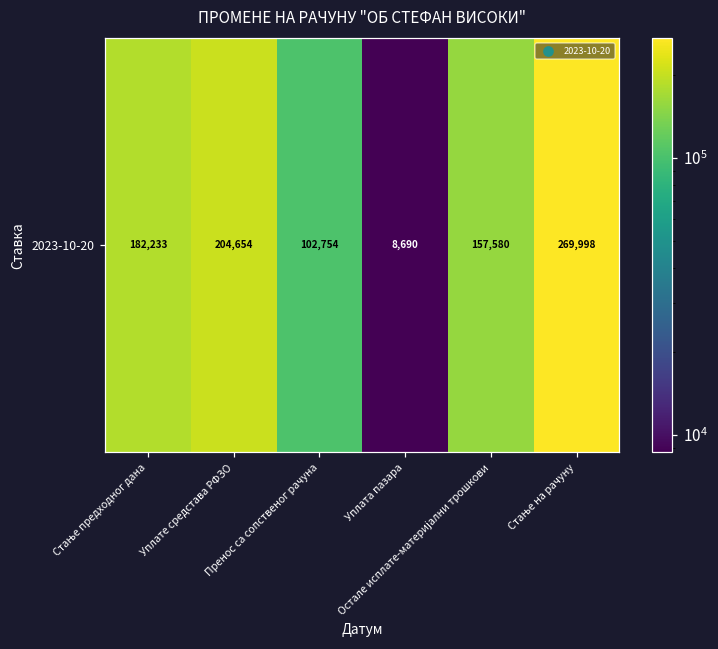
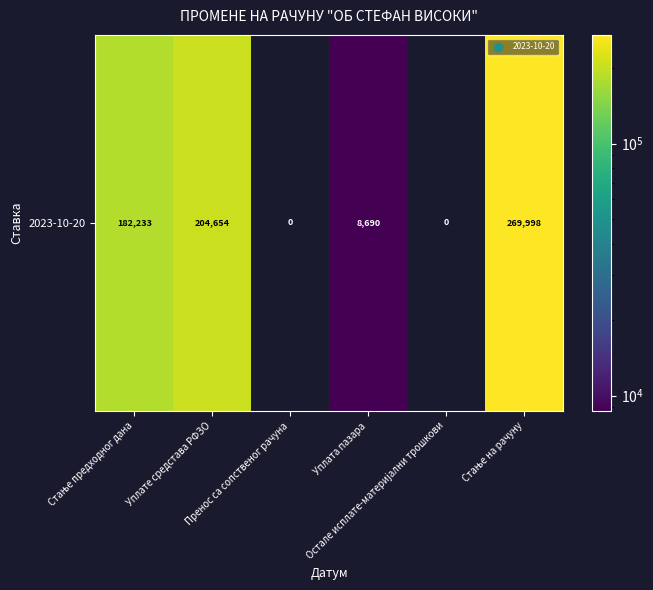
  {
    "2023-10-20": {
      "Стање предходног дана": "182,233",
      "Уплате средстава РФЗО": "204,654",
-     "Пренос са сопственог рачуна": "102,754",
+     "Пренос са сопственог рачуна": "0",
      "Уплата пазара": "8,690",
-     "Остале исплате-материјални трошкови": "157,580",
+     "Остале исплате-материјални трошкови": "0",
      "Стање на рачуну": "269,998"
    }
  }
